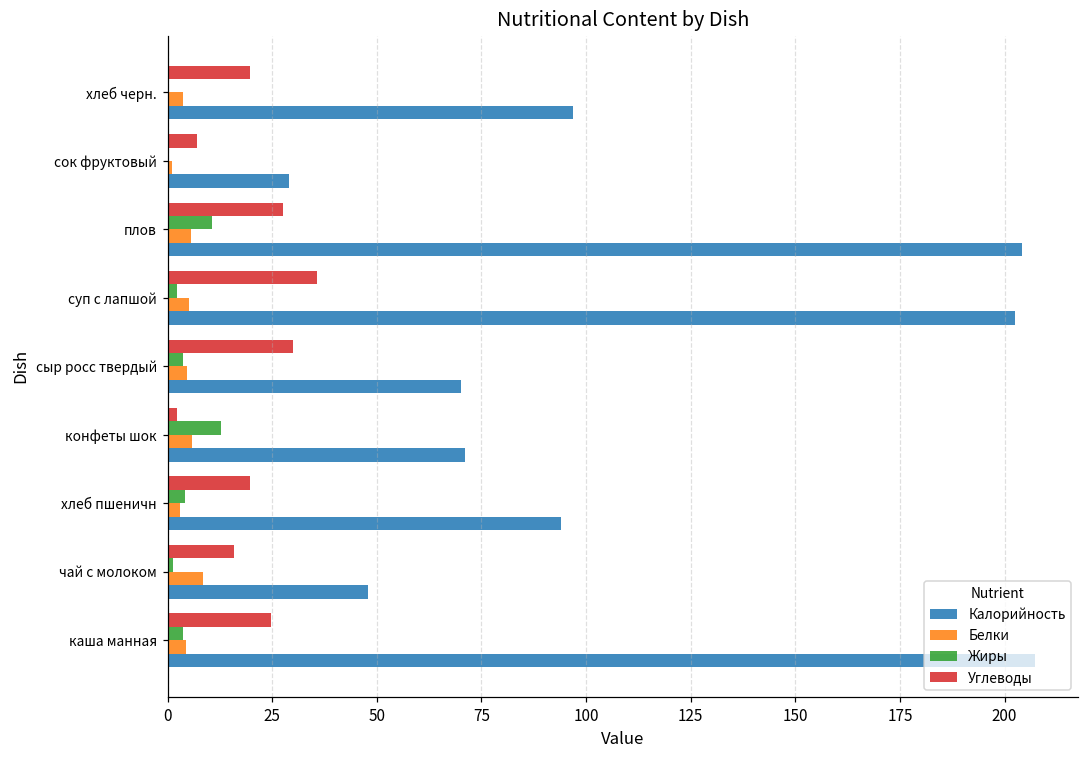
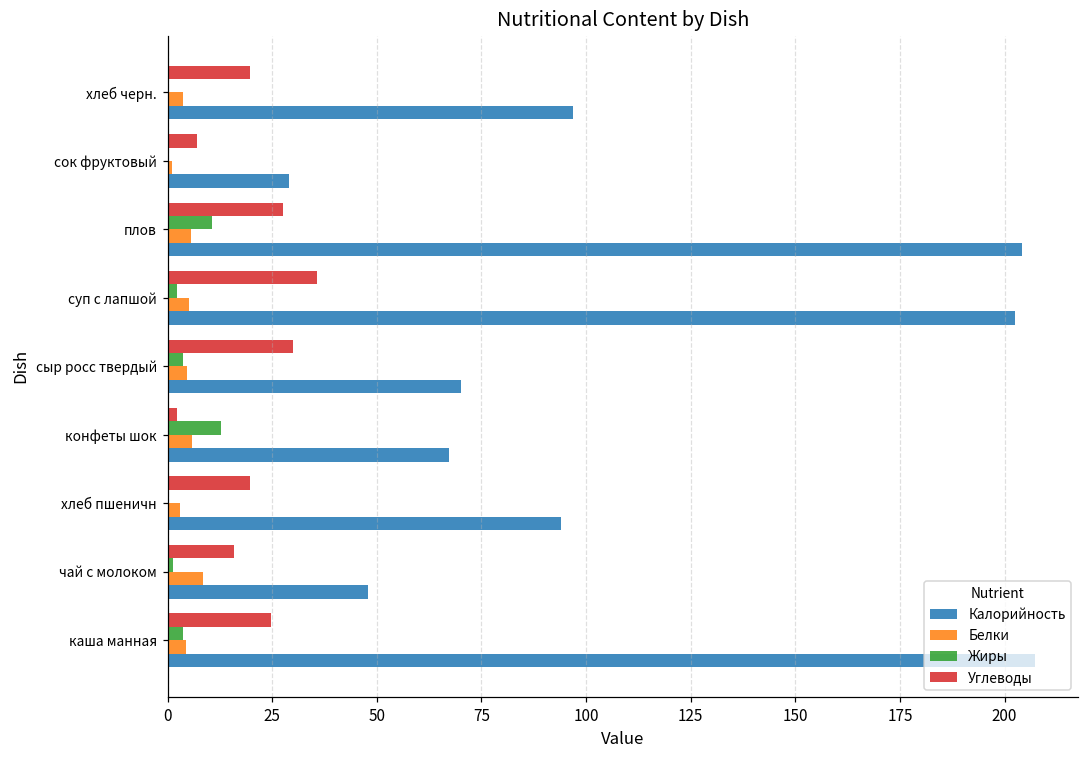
  {
    "Калорийность": {
      "хлеб черн.": 97,
      "сок фруктовый": 29,
      "плов": 204,
      "суп с лапшой": 202,
      "сыр росс твердый": 70,
-     "конфеты шок": 71,
+     "конфеты шок": 67,
      "хлеб пшеничн": 94,
      "чай с молоком": 48
    },
    "Белки": {
      "хлеб черн.": 4,
      "сок фруктовый": 1,
      "плов": 6,
      "суп с лапшой": 5,
      "сыр росс твердый": 5,
      "конфеты шок": 6,
      "хлеб пшеничн": 3,
      "чай с молоком": 8,
      "каша манная": 4
    },
    "Жиры": {
      "сок фруктовый": 0,
      "плов": 11,
      "суп с лапшой": 2,
      "сыр росс твердый": 4,
      "конфеты шок": 13,
-     "хлеб пшеничн": 4,
+     "хлеб пшеничн": 0,
      "чай с молоком": 1,
      "каша манная": 4
    },
    "Углеводы": {
      "хлеб черн.": 20,
      "сок фруктовый": 7,
      "плов": 28,
      "суп с лапшой": 36,
      "сыр росс твердый": 30,
      "конфеты шок": 2,
      "хлеб пшеничн": 20,
      "чай с молоком": 16,
      "каша манная": 25
    }
  }
